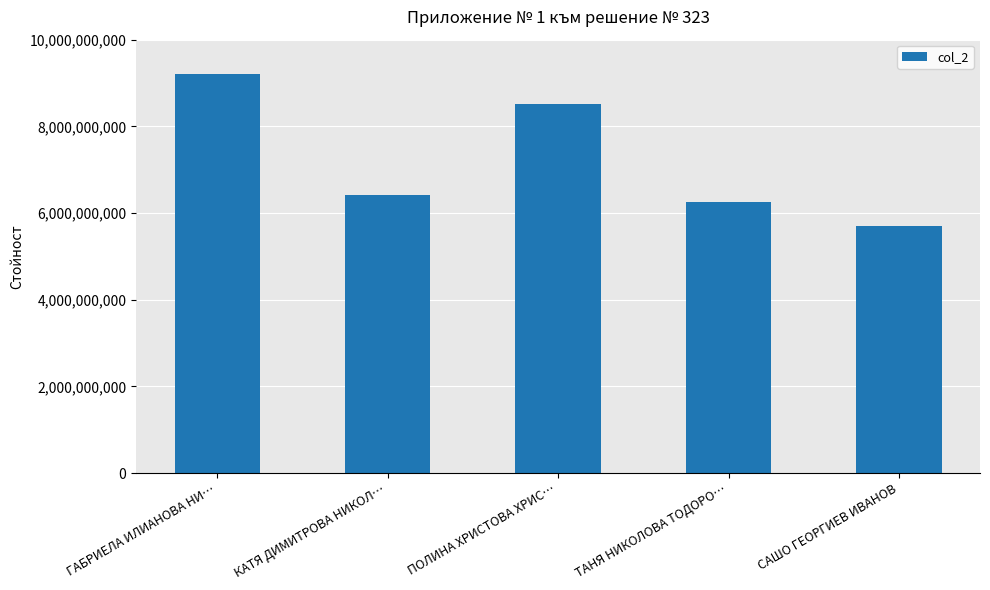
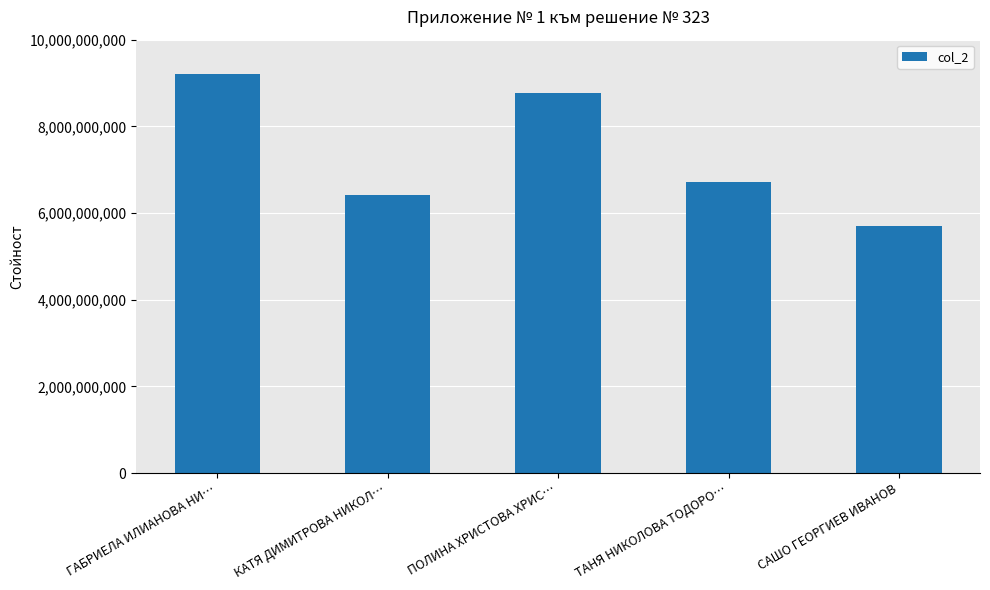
  {
    "ГАБРИЕЛА ИЛИАНОВА НИ…": "9,200,000,000",
    "КАТЯ ДИМИТРОВА НИКОЛ…": "6,400,000,000",
-   "ПОЛИНА ХРИСТОВА ХРИС…": "8,500,000,000",
-   "ТАНЯ НИКОЛОВА ТОДОРО…": "6,300,000,000",
+   "ПОЛИНА ХРИСТОВА ХРИС…": "8,800,000,000",
+   "ТАНЯ НИКОЛОВА ТОДОРО…": "6,700,000,000",
    "САШО ГЕОРГИЕВ ИВАНОВ": "5,700,000,000"
  }
